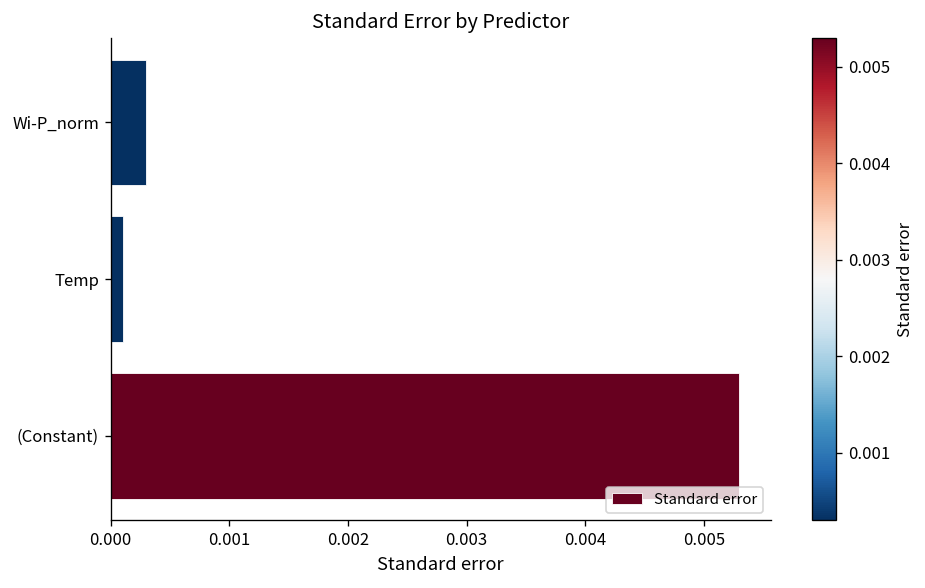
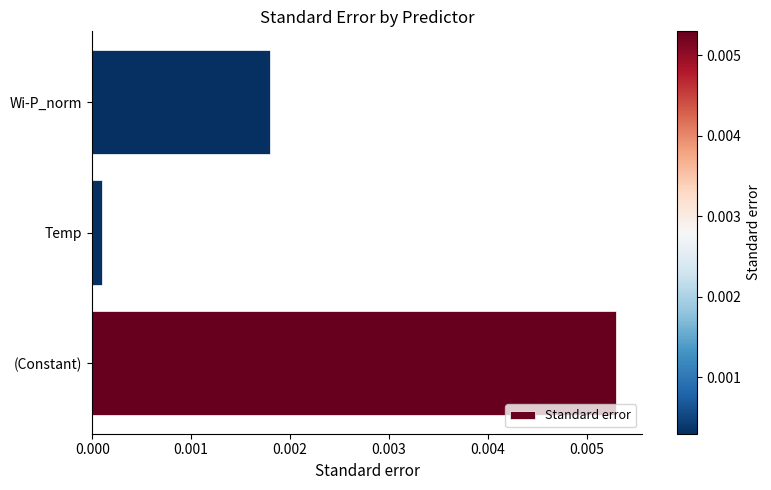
  {
-   "Wi-P_norm": 0.0003,
+   "Wi-P_norm": 0.0018,
    "Temp": 0.0001,
    "(Constant)": 0.0053
  }
